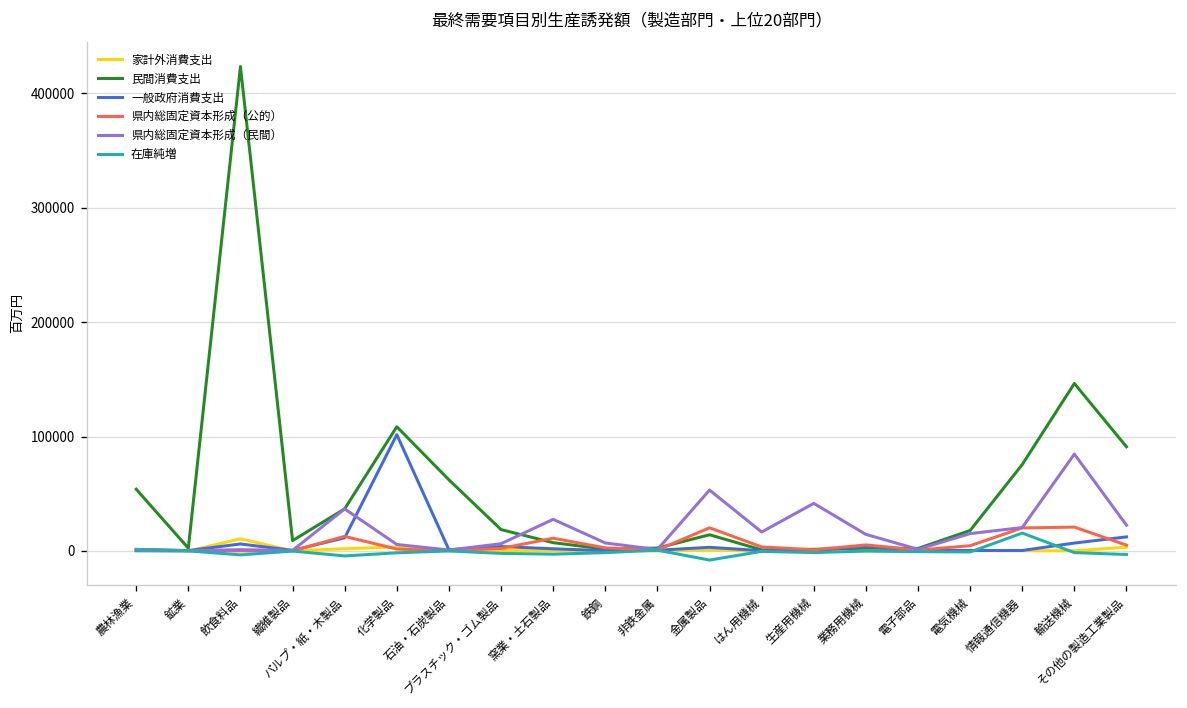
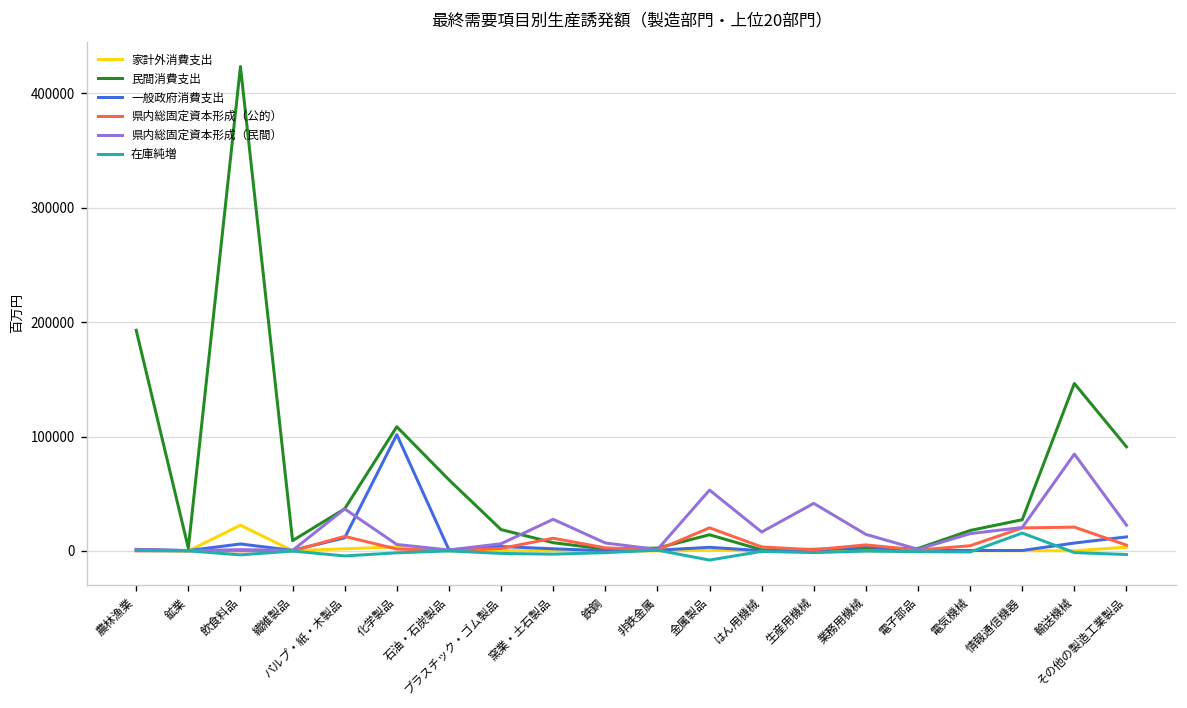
  {
    "家計外消費支出": {
-     "飲食料品": 10000,
+     "飲食料品": 20000,
      "パルプ・紙・木製品": 0
    },
    "民間消費支出": {
-     "農林漁業": 50000,
+     "農林漁業": 190000,
      "飲食料品": 420000,
      "繊維製品": 10000,
      "化学製品": 110000,
      "石油・石炭製品": 60000,
      "プラスチック・ゴム製品": 20000,
      "窯業・土石製品": 10000,
      "金属製品": 10000,
      "電気機械": 20000,
-     "情報通信機器": 80000,
+     "情報通信機器": 30000,
      "輸送機械": 150000,
      "その他の製造工業製品": 90000
    },
    "一般政府消費支出": {
      "飲食料品": 10000,
      "化学製品": 100000,
      "輸送機械": 10000,
      "その他の製造工業製品": 10000
    },
    "県内総固定資本形成（公的）": {
      "窯業・土石製品": 10000,
      "金属製品": 20000,
      "電気機械": 0,
      "輸送機械": 20000
    },
    "県内総固定資本形成（民間）": {
      "窯業・土石製品": 30000,
      "鉄鋼": 10000,
      "金属製品": 50000,
      "はん用機械": 20000,
      "生産用機械": 40000,
      "業務用機械": 10000,
      "電気機械": 20000,
      "輸送機械": 80000,
      "その他の製造工業製品": 20000
    },
    "在庫純増": {
      "飲食料品": 0,
      "パルプ・紙・木製品": 0,
      "化学製品": 0,
      "窯業・土石製品": 0,
      "金属製品": -10000,
      "情報通信機器": 20000,
      "その他の製造工業製品": 0
    }
  }
